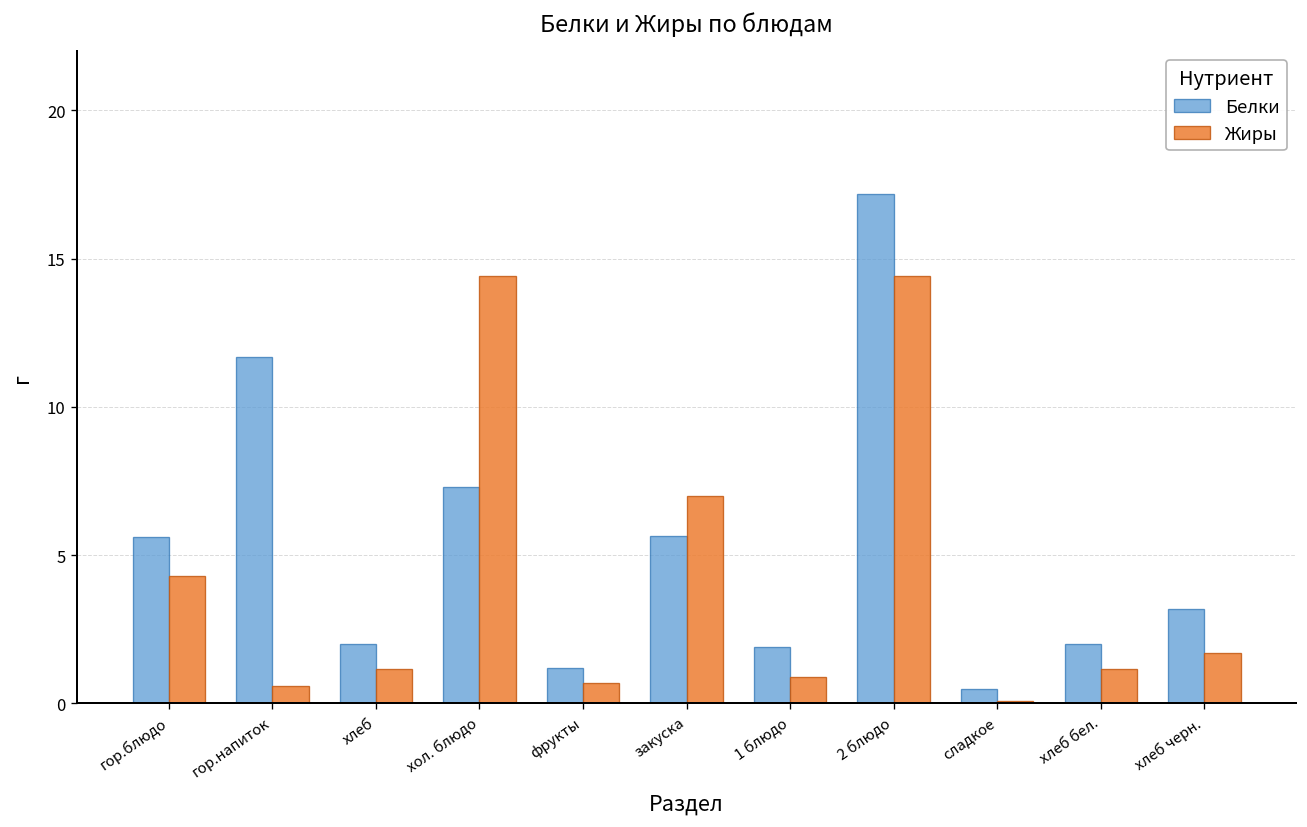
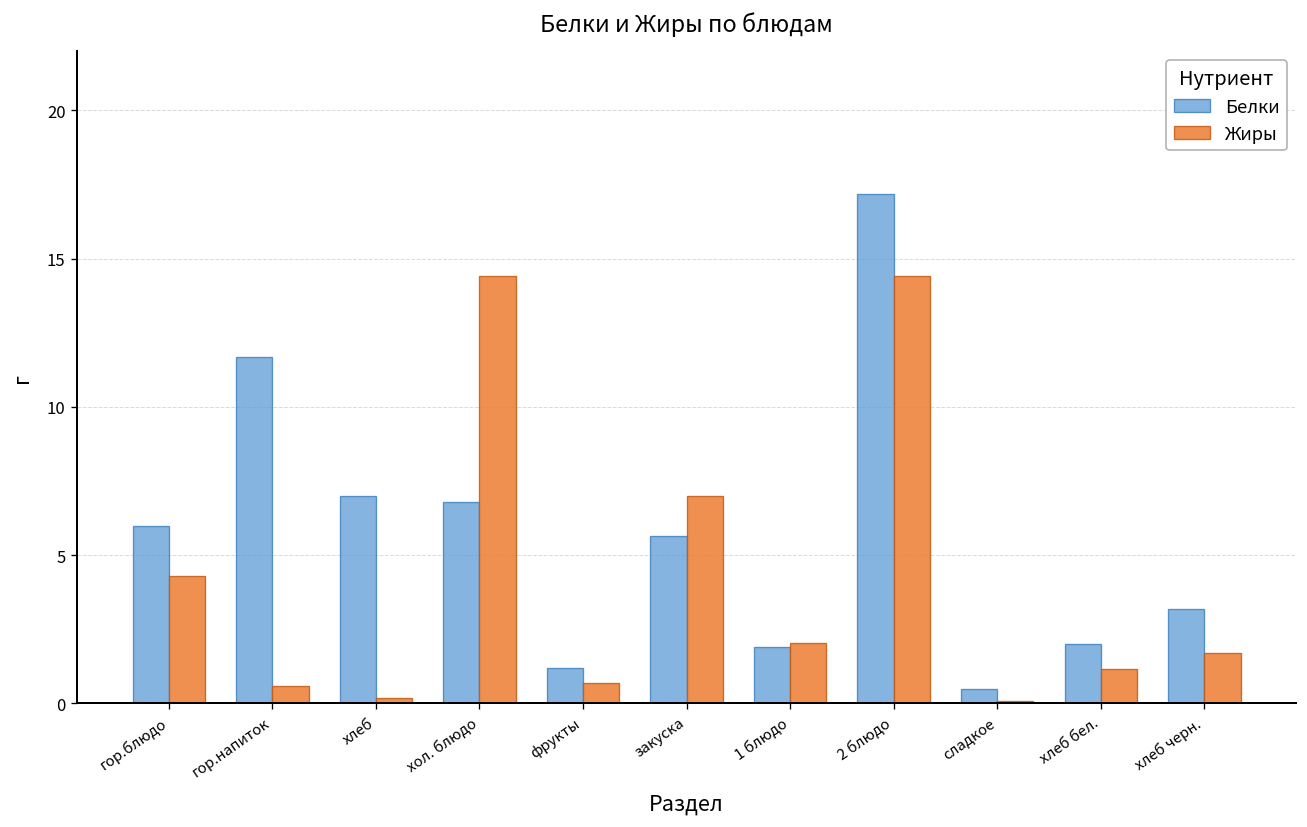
  {
    "Белки": {
-     "гор.блюдо": 5.6,
+     "гор.блюдо": 6.0,
      "гор.напиток": 11.7,
-     "хлеб": 2,
-     "хол. блюдо": 7.3,
+     "хлеб": 7,
+     "хол. блюдо": 6.8,
      "фрукты": 1.2,
      "закуска": 5.7,
      "1 блюдо": 1.9,
      "2 блюдо": 17.2,
      "сладкое": 0.5,
      "хлеб бел.": 2.0,
      "хлеб черн.": 3.2
    },
    "Жиры": {
      "гор.блюдо": 4.3,
      "гор.напиток": 0.6,
-     "хлеб": 1.2,
+     "хлеб": 0.2,
      "хол. блюдо": 14.4,
      "фрукты": 0.7,
      "закуска": 7.0,
-     "1 блюдо": 0.9,
+     "1 блюдо": 2.0,
      "2 блюдо": 14.4,
      "хлеб бел.": 1.2,
      "хлеб черн.": 1.7
    }
  }
